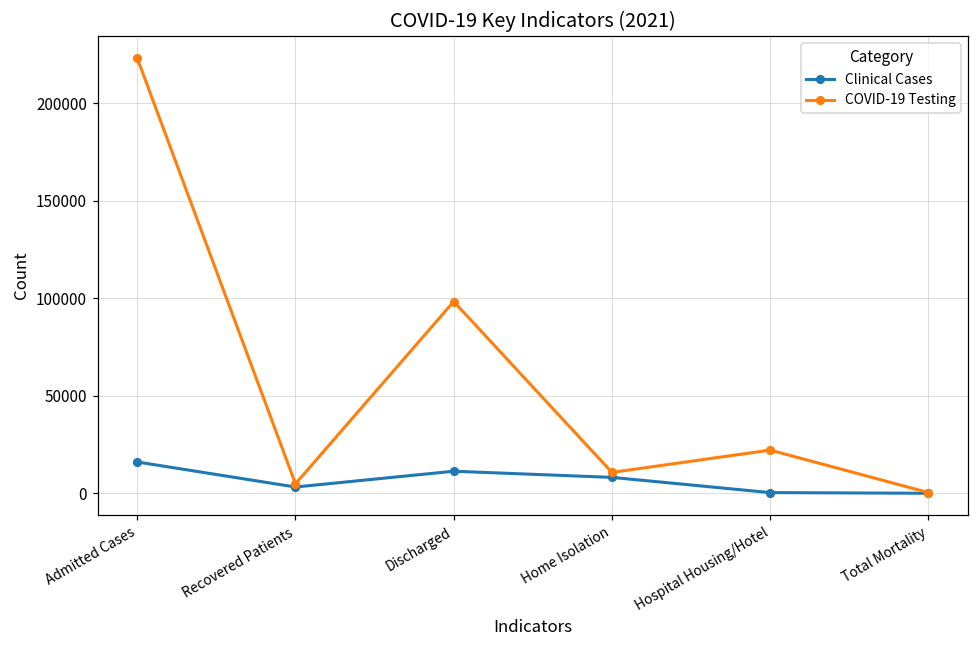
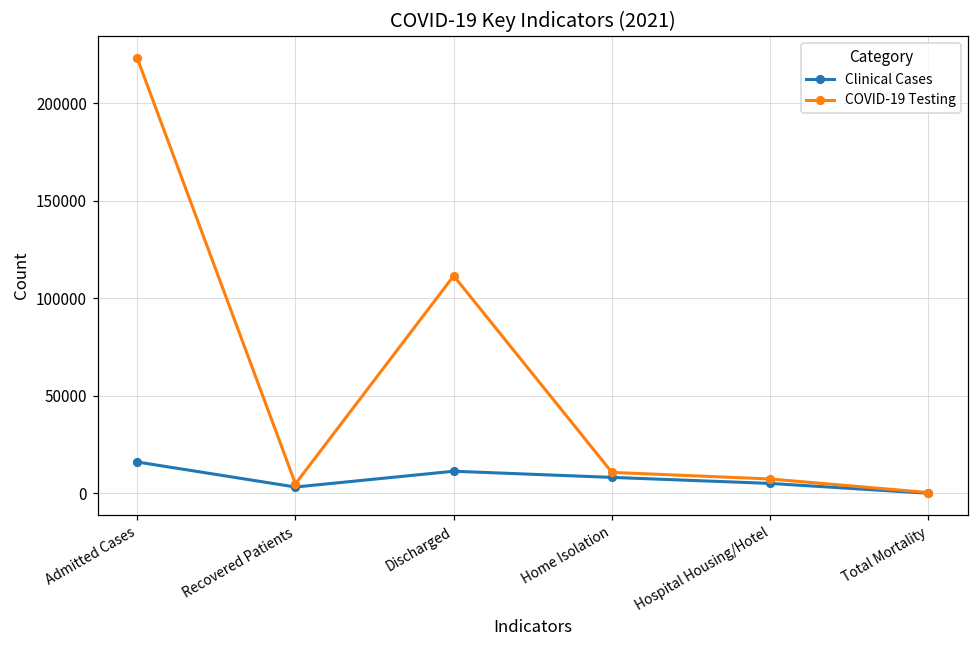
  {
    "Clinical Cases": {
      "Admitted Cases": 16000,
      "Recovered Patients": 3000,
      "Discharged": 11000,
      "Home Isolation": 8000,
-     "Hospital Housing/Hotel": 0
+     "Hospital Housing/Hotel": 5000
    },
    "COVID-19 Testing": {
      "Admitted Cases": 223000,
      "Recovered Patients": 5000,
-     "Discharged": 98000,
+     "Discharged": 112000,
      "Home Isolation": 11000,
-     "Hospital Housing/Hotel": 22000
+     "Hospital Housing/Hotel": 7000
    }
  }
